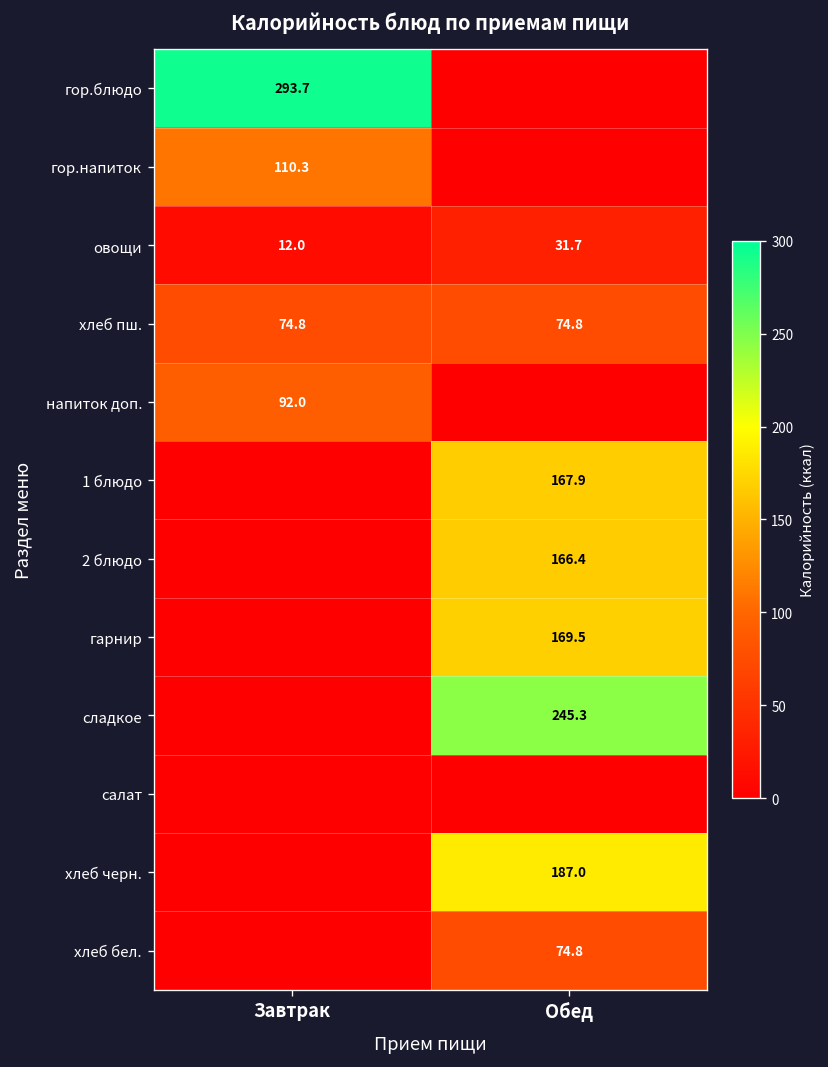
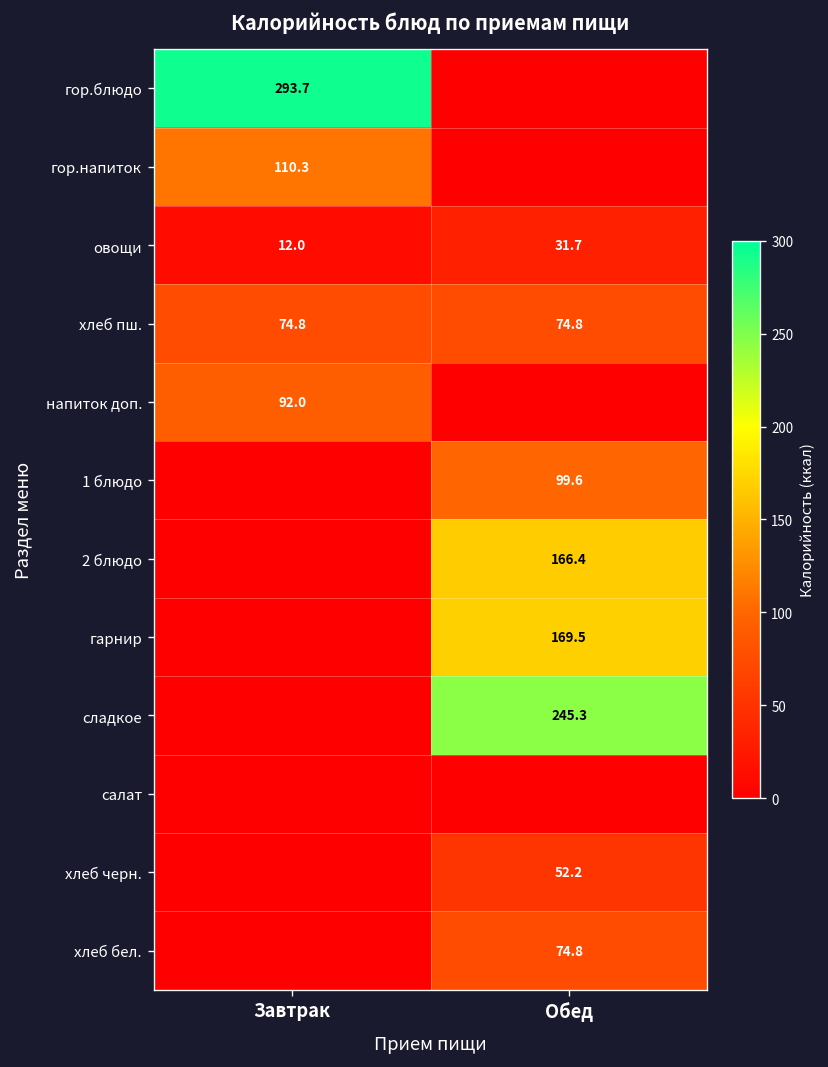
  {
    "гор.блюдо": {
      "Завтрак": 293.7
    },
    "гор.напиток": {
      "Завтрак": 110.3
    },
    "овощи": {
      "Завтрак": 12.0,
      "Обед": 31.7
    },
    "хлеб пш.": {
      "Завтрак": 74.8,
      "Обед": 74.8
    },
    "напиток доп.": {
      "Завтрак": 92.0
    },
    "1 блюдо": {
-     "Обед": 167.9
+     "Обед": 99.6
    },
    "2 блюдо": {
      "Обед": 166.4
    },
    "гарнир": {
      "Обед": 169.5
    },
    "сладкое": {
      "Обед": 245.3
    },
    "хлеб черн.": {
-     "Обед": 187.0
+     "Обед": 52.2
    },
    "хлеб бел.": {
      "Обед": 74.8
    }
  }
